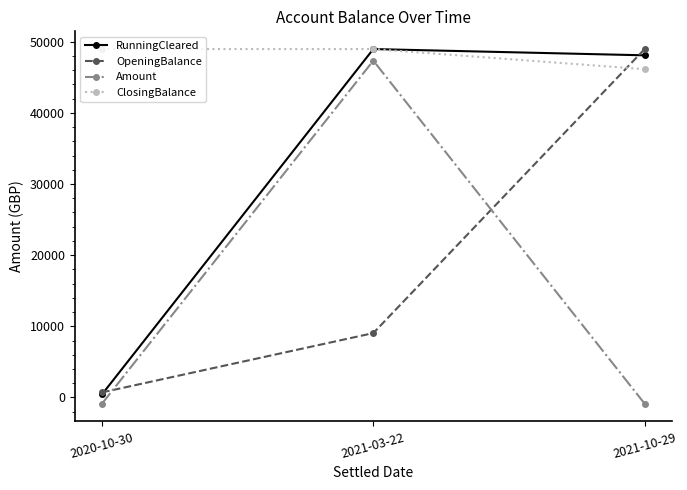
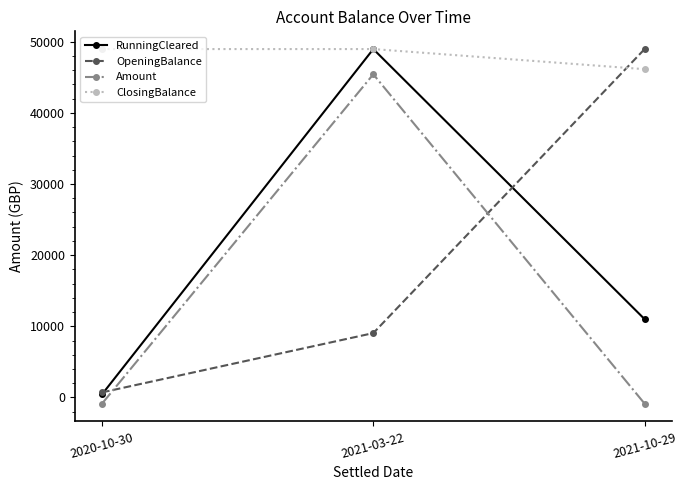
  {
    "RunningCleared": {
-     "2021-10-29": 48000
+     "2021-10-29": 11000
    },
    "OpeningBalance": {
      "2021-03-22": 9000,
      "2021-10-29": 49000
    },
    "Amount": {
      "2020-10-30": -1000,
-     "2021-03-22": 47000,
+     "2021-03-22": 45000,
      "2021-10-29": -1000
    },
    "ClosingBalance": {
      "2021-10-29": 46000
    }
  }
